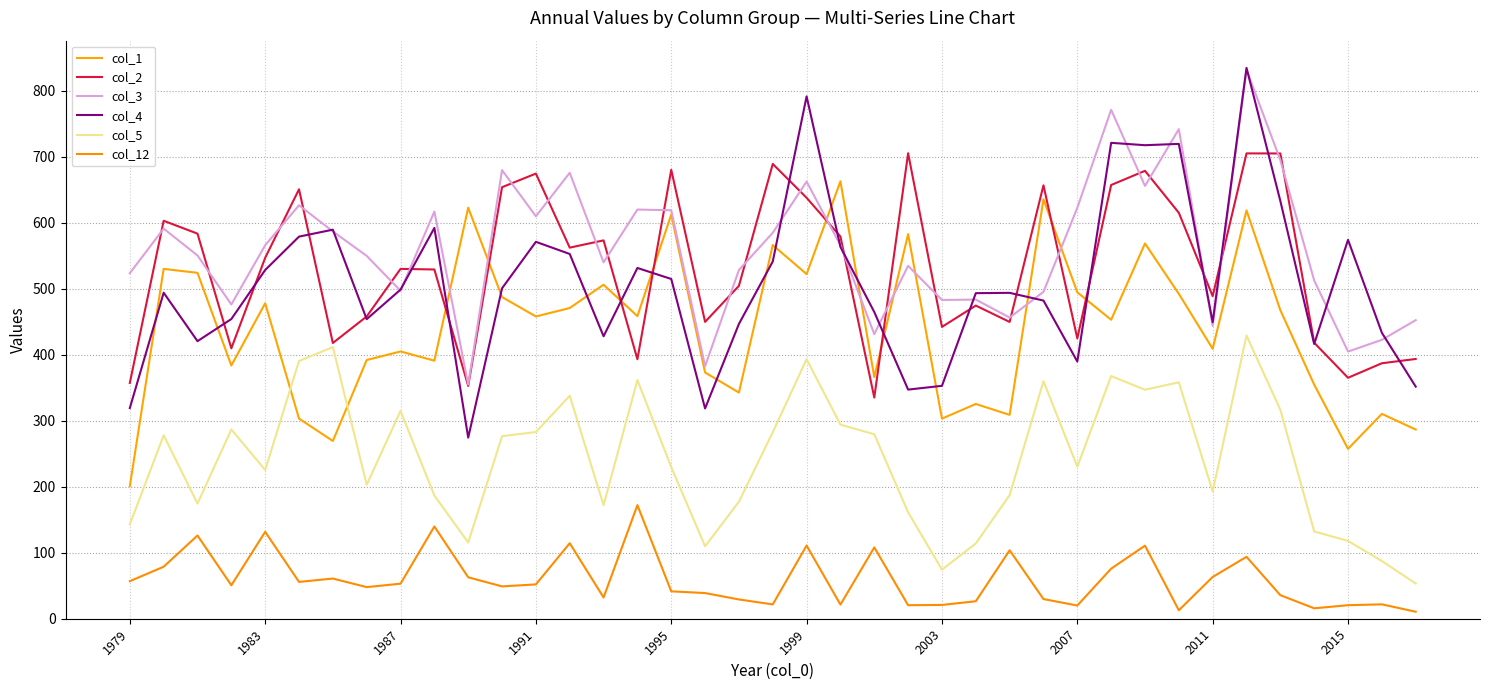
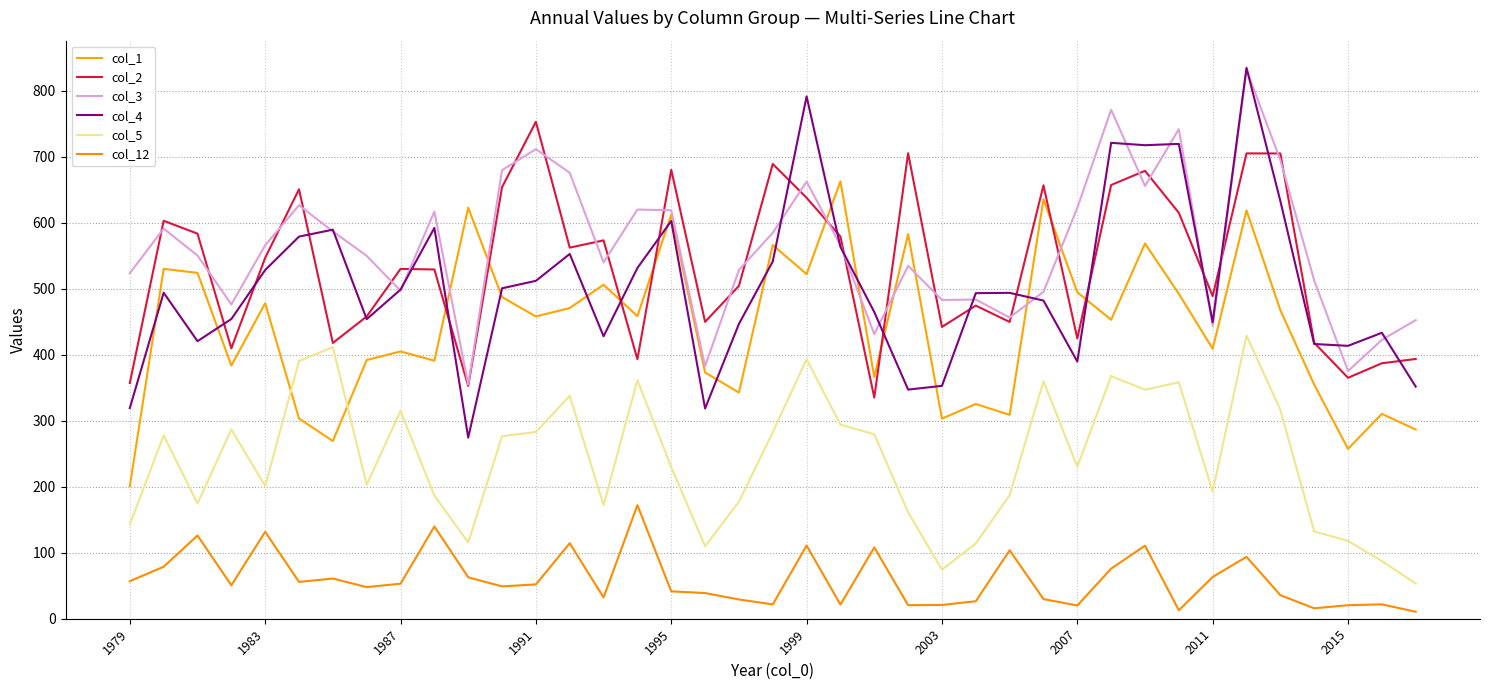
  {
    "col_2": {
      "1979": 360,
      "1983": 550,
      "1987": 530,
-     "1991": 670,
+     "1991": 750,
      "1995": 680,
      "1999": 640,
      "2003": 440,
      "2007": 420,
      "2011": 490,
      "2015": 370
    },
    "col_3": {
      "1979": 520,
      "1983": 570,
-     "1991": 610,
+     "1991": 710,
      "1995": 620,
      "1999": 660,
      "2003": 480,
      "2007": 620,
      "2011": 440,
-     "2015": 400
+     "2015": 380
    },
    "col_4": {
      "1979": 320,
      "1983": 530,
-     "1991": 570,
-     "1995": 510,
+     "1991": 510,
+     "1995": 600,
      "1999": 790,
      "2003": 350,
      "2007": 390,
      "2011": 450,
-     "2015": 570
+     "2015": 410
    },
    "col_5": {
      "1979": 140,
-     "1983": 230,
+     "1983": 200,
      "1987": 310,
      "1991": 280,
      "1995": 230,
      "1999": 390,
      "2003": 70,
      "2007": 230,
      "2011": 190,
      "2015": 120
    }
  }
